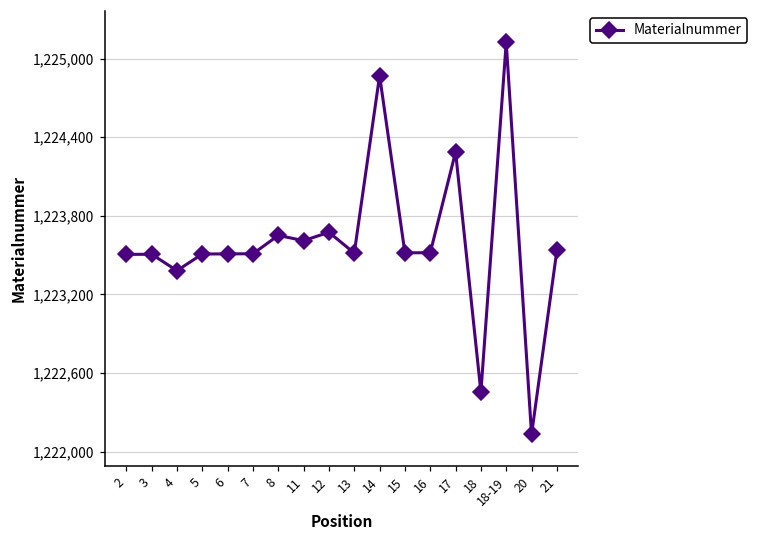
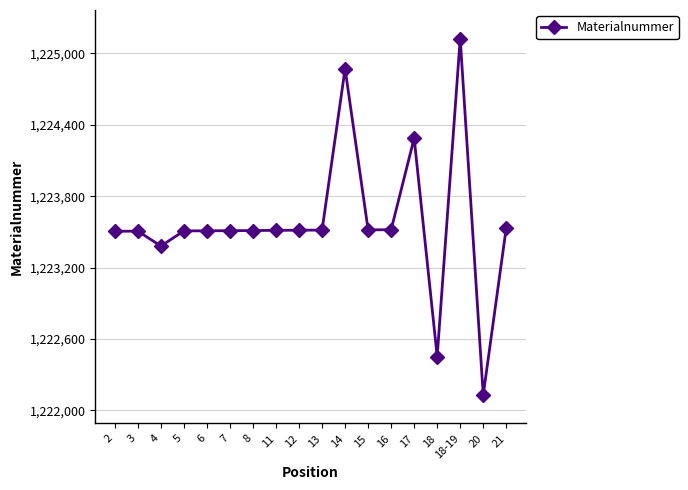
  {
    "2": "1,223,510",
    "3": "1,223,510",
    "4": "1,223,380",
    "5": "1,223,510",
    "6": "1,223,510",
    "7": "1,223,510",
-   "8": "1,223,650",
-   "11": "1,223,610",
-   "12": "1,223,670",
+   "8": "1,223,510",
+   "11": "1,223,510",
+   "12": "1,223,510",
    "13": "1,223,520",
    "14": "1,224,870",
    "15": "1,223,520",
    "16": "1,223,520",
    "17": "1,224,290",
    "18": "1,222,450",
    "18-19": "1,225,120",
    "20": "1,222,130",
    "21": "1,223,540"
  }
